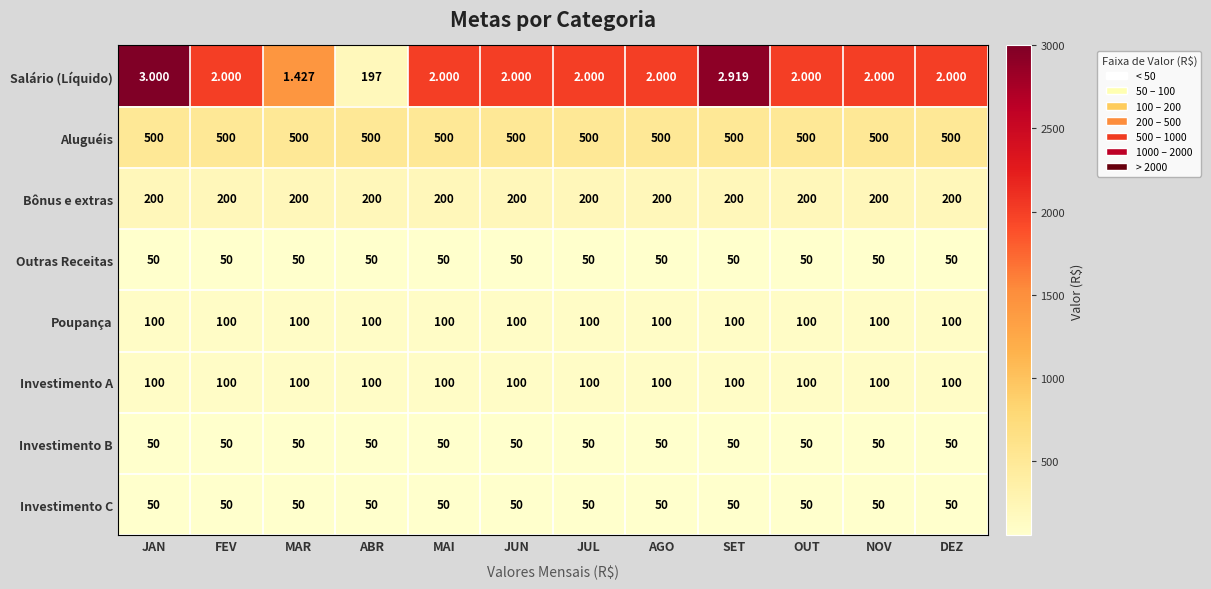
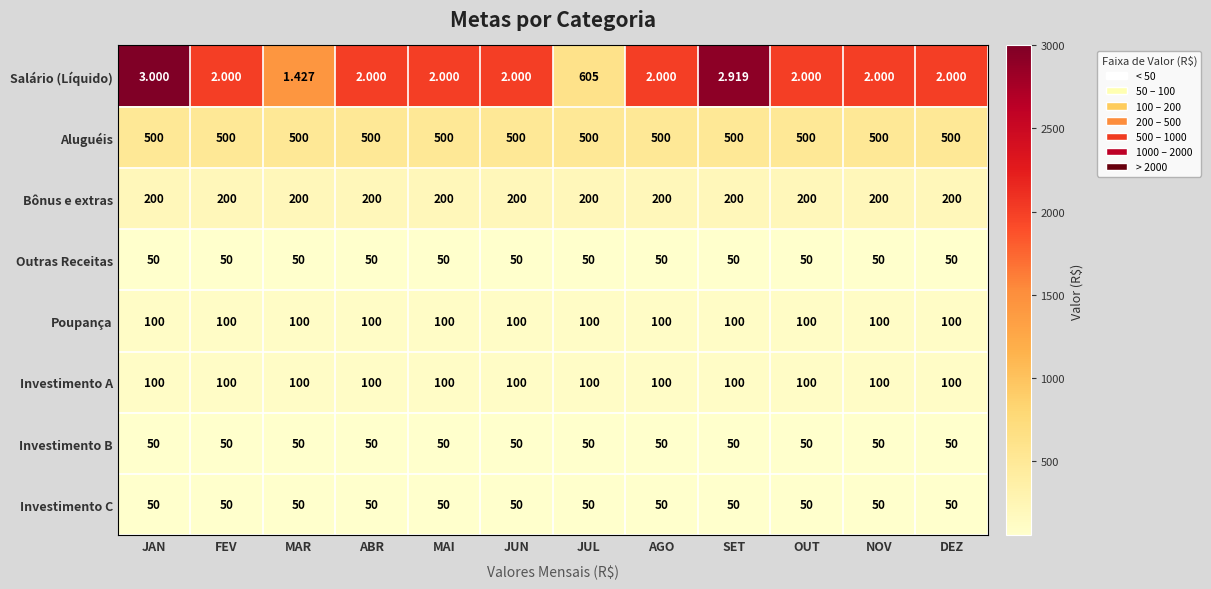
  {
    "Salário (Líquido)": {
      "JAN": 3.000,
      "FEV": 2.000,
      "MAR": 1.427,
-     "ABR": 197,
+     "ABR": 2.000,
      "MAI": 2.000,
      "JUN": 2.000,
-     "JUL": 2.000,
+     "JUL": 605,
      "AGO": 2.000,
      "SET": 2.919,
      "OUT": 2.000,
      "NOV": 2.000,
      "DEZ": 2.000
    },
    "Aluguéis": {
      "JAN": 500,
      "FEV": 500,
      "MAR": 500,
      "ABR": 500,
      "MAI": 500,
      "JUN": 500,
      "JUL": 500,
      "AGO": 500,
      "SET": 500,
      "OUT": 500,
      "NOV": 500,
      "DEZ": 500
    },
    "Bônus e extras": {
      "JAN": 200,
      "FEV": 200,
      "MAR": 200,
      "ABR": 200,
      "MAI": 200,
      "JUN": 200,
      "JUL": 200,
      "AGO": 200,
      "SET": 200,
      "OUT": 200,
      "NOV": 200,
      "DEZ": 200
    },
    "Outras Receitas": {
      "JAN": 50,
      "FEV": 50,
      "MAR": 50,
      "ABR": 50,
      "MAI": 50,
      "JUN": 50,
      "JUL": 50,
      "AGO": 50,
      "SET": 50,
      "OUT": 50,
      "NOV": 50,
      "DEZ": 50
    },
    "Poupança": {
      "JAN": 100,
      "FEV": 100,
      "MAR": 100,
      "ABR": 100,
      "MAI": 100,
      "JUN": 100,
      "JUL": 100,
      "AGO": 100,
      "SET": 100,
      "OUT": 100,
      "NOV": 100,
      "DEZ": 100
    },
    "Investimento A": {
      "JAN": 100,
      "FEV": 100,
      "MAR": 100,
      "ABR": 100,
      "MAI": 100,
      "JUN": 100,
      "JUL": 100,
      "AGO": 100,
      "SET": 100,
      "OUT": 100,
      "NOV": 100,
      "DEZ": 100
    },
    "Investimento B": {
      "JAN": 50,
      "FEV": 50,
      "MAR": 50,
      "ABR": 50,
      "MAI": 50,
      "JUN": 50,
      "JUL": 50,
      "AGO": 50,
      "SET": 50,
      "OUT": 50,
      "NOV": 50,
      "DEZ": 50
    },
    "Investimento C": {
      "JAN": 50,
      "FEV": 50,
      "MAR": 50,
      "ABR": 50,
      "MAI": 50,
      "JUN": 50,
      "JUL": 50,
      "AGO": 50,
      "SET": 50,
      "OUT": 50,
      "NOV": 50,
      "DEZ": 50
    }
  }
